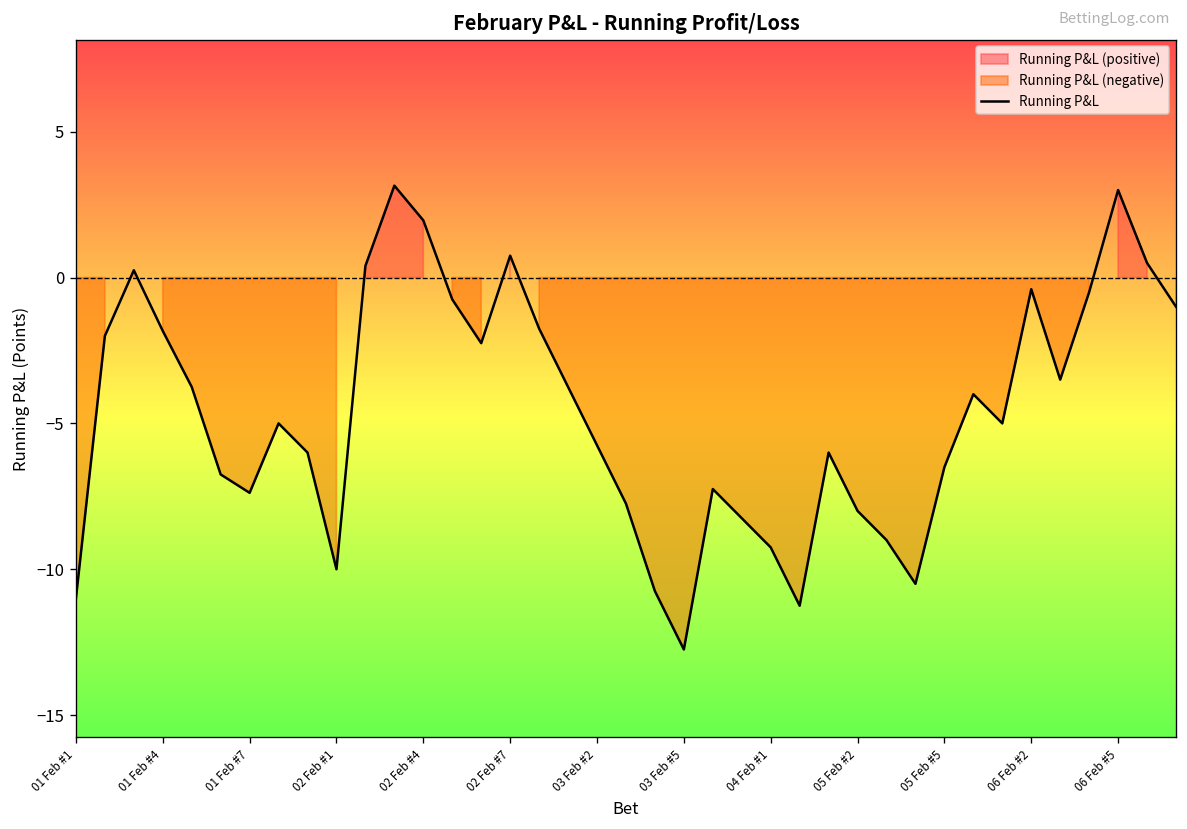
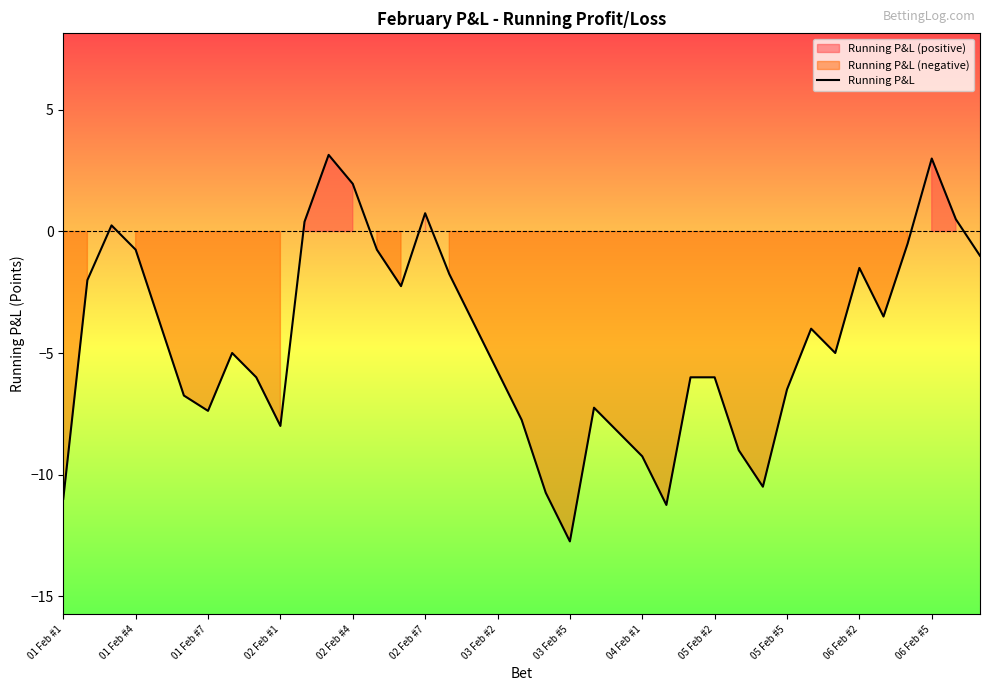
  {
    "01 Feb #1": -11.0,
-   "01 Feb #4": -1.8,
+   "01 Feb #4": -0.8,
    "01 Feb #7": -7.4,
-   "02 Feb #1": -10,
+   "02 Feb #1": -8,
    "02 Feb #4": 2.0,
    "02 Feb #7": 0.8,
    "03 Feb #2": -5.8,
    "03 Feb #5": -12.8,
    "04 Feb #1": -9.3,
-   "05 Feb #2": -8,
+   "05 Feb #2": -6,
    "05 Feb #5": -6.5,
-   "06 Feb #2": -0.4,
+   "06 Feb #2": -1.5,
    "06 Feb #5": 3.0
  }
